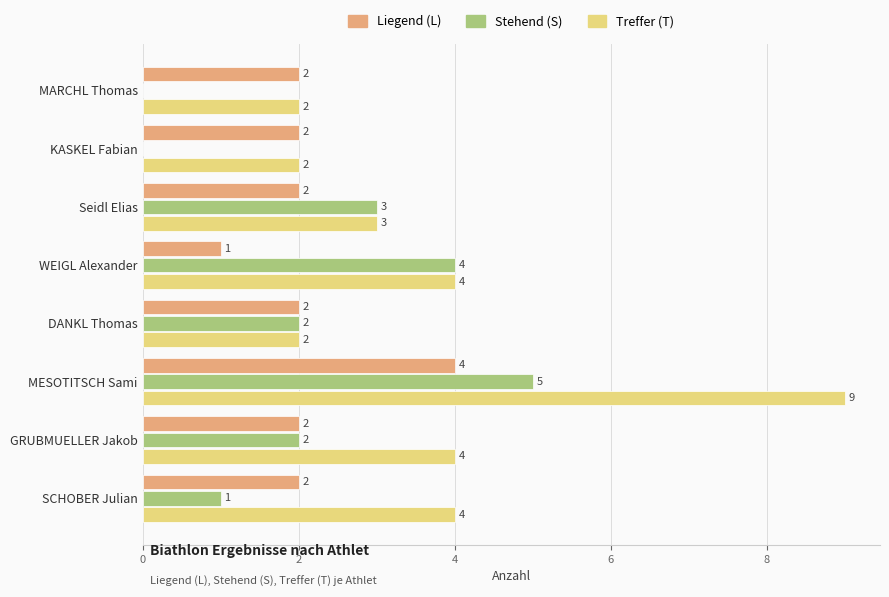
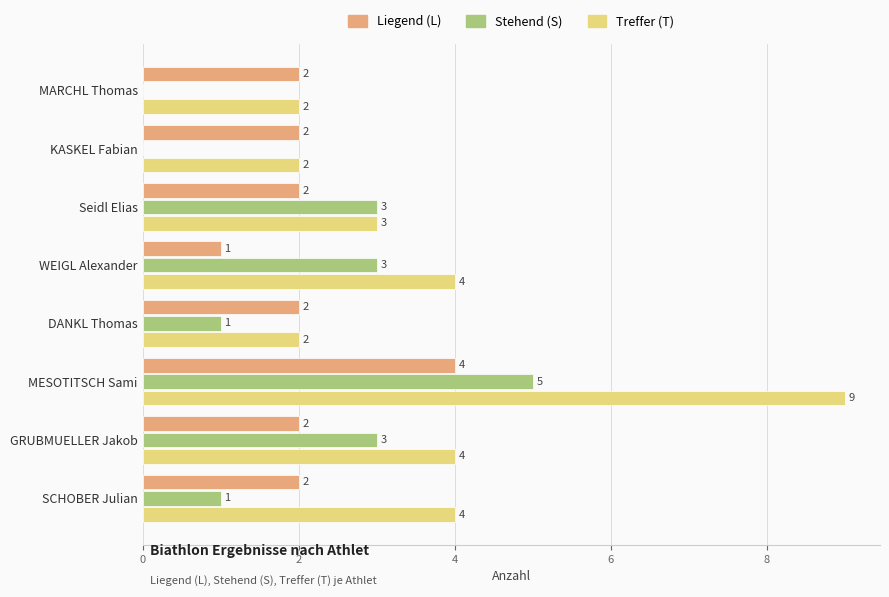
  {
    "Stehend (S)": {
      "Seidl Elias": 3,
-     "WEIGL Alexander": 4,
-     "DANKL Thomas": 2,
+     "WEIGL Alexander": 3,
+     "DANKL Thomas": 1,
      "MESOTITSCH Sami": 5,
-     "GRUBMUELLER Jakob": 2,
+     "GRUBMUELLER Jakob": 3,
      "SCHOBER Julian": 1
    }
  }
